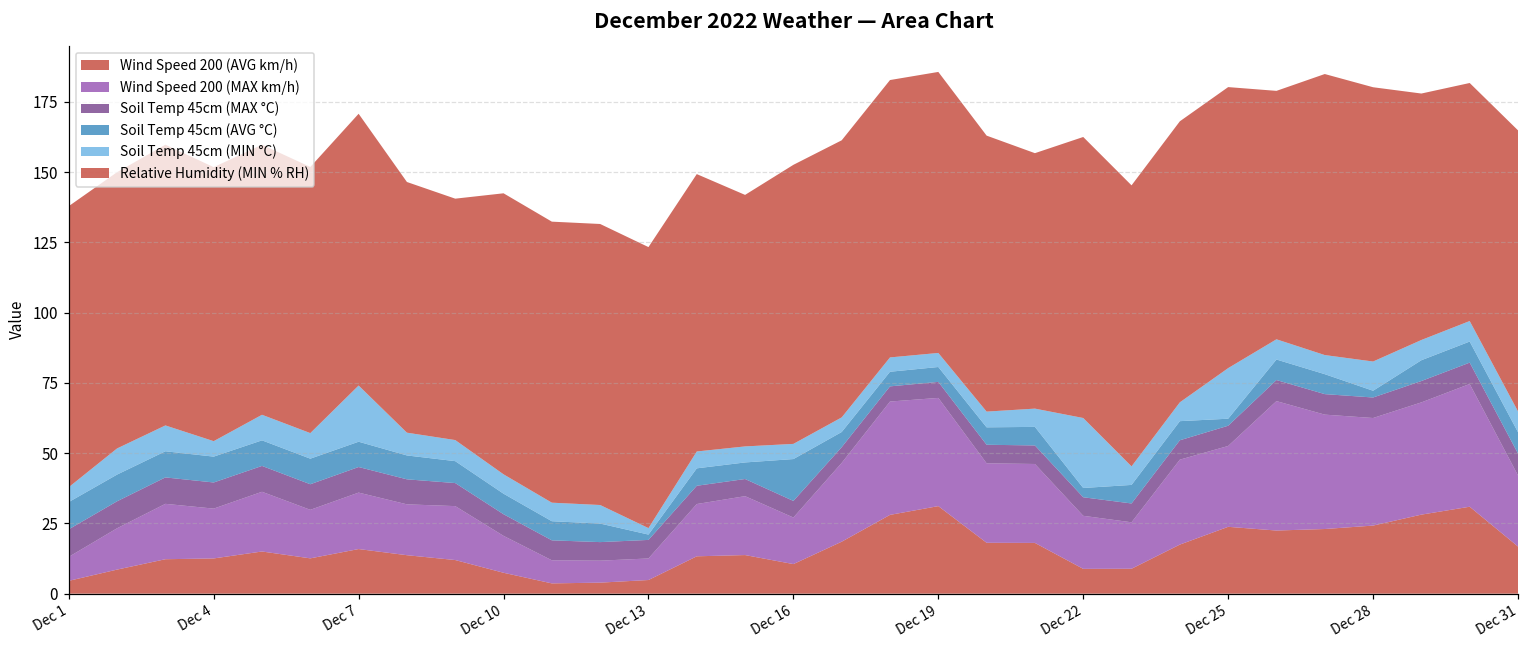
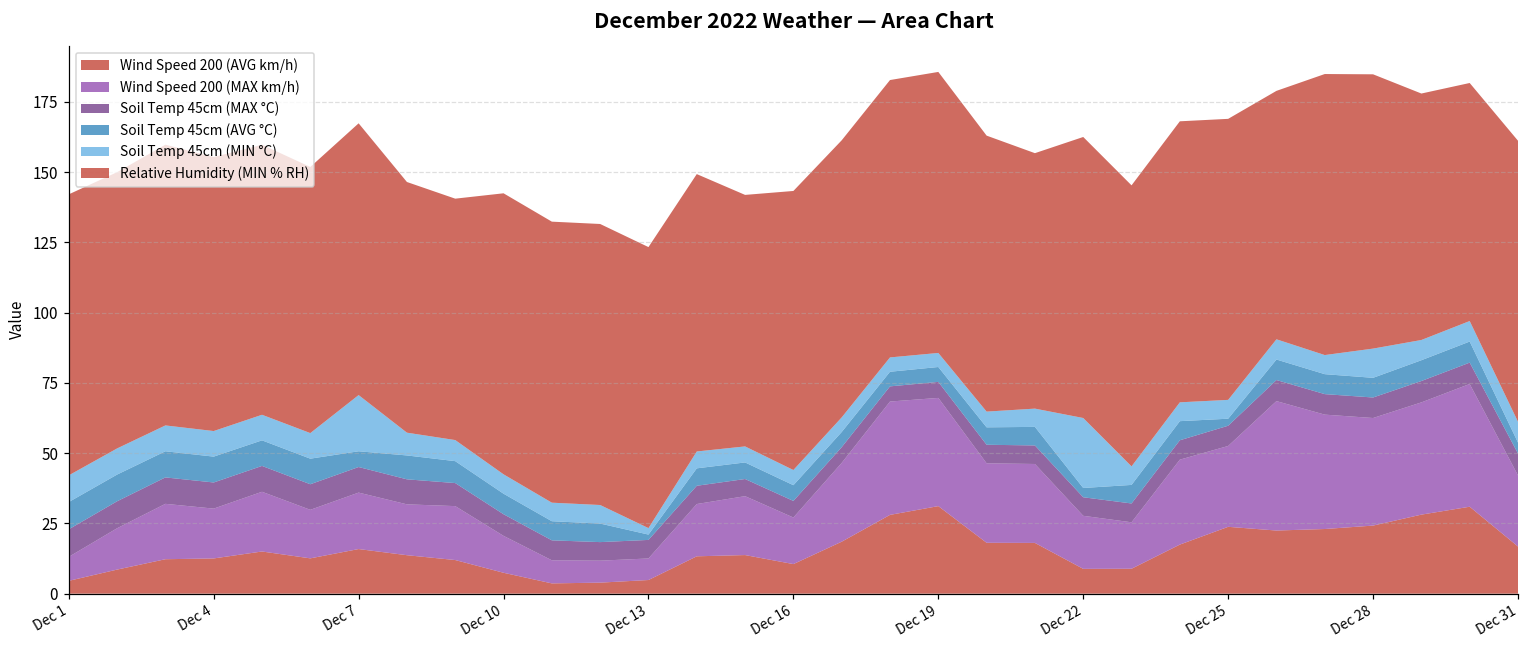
  {
    "Soil Temp 45cm (AVG °C)": {
      "Dec 1": 10,
      "Dec 4": 9,
-     "Dec 7": 9,
+     "Dec 7": 6,
      "Dec 10": 7,
      "Dec 13": 2,
-     "Dec 16": 15,
+     "Dec 16": 6,
      "Dec 19": 5,
      "Dec 22": 3,
      "Dec 25": 3,
-     "Dec 28": 2,
-     "Dec 31": 8
+     "Dec 28": 7,
+     "Dec 31": 4
    },
    "Soil Temp 45cm (MIN °C)": {
-     "Dec 1": 5,
-     "Dec 4": 6,
+     "Dec 1": 10,
+     "Dec 4": 9,
      "Dec 7": 20,
      "Dec 10": 7,
      "Dec 13": 2,
      "Dec 16": 5,
      "Dec 19": 5,
      "Dec 22": 25,
-     "Dec 25": 18,
+     "Dec 25": 7,
      "Dec 28": 10,
      "Dec 31": 7
    }
  }
